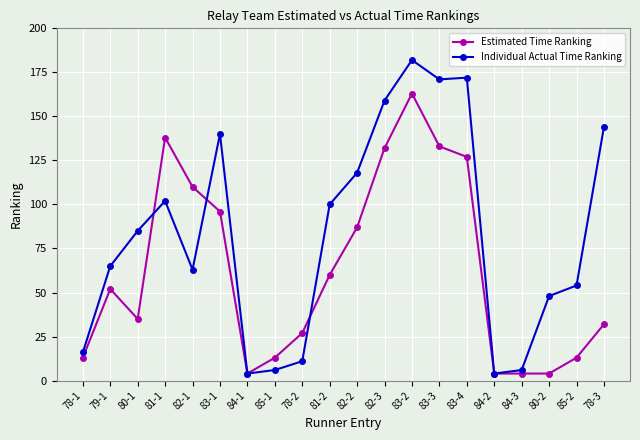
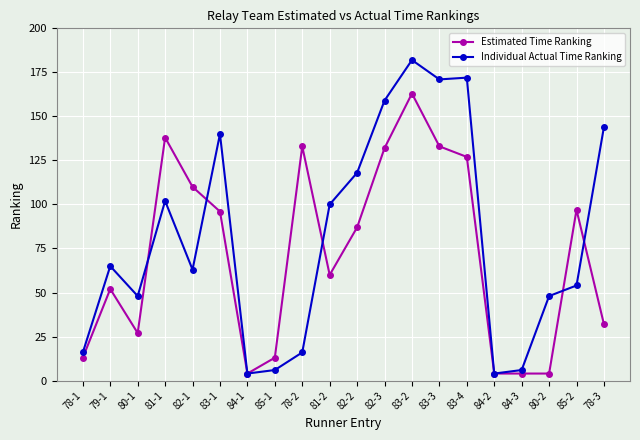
  {
    "Estimated Time Ranking": {
      "78-1": 13,
      "79-1": 52,
-     "80-1": 35,
+     "80-1": 27,
      "81-1": 138,
      "82-1": 110,
      "83-1": 96,
      "85-1": 13,
-     "78-2": 27,
+     "78-2": 133,
      "81-2": 60,
      "82-2": 87,
      "82-3": 132,
      "83-2": 163,
      "83-3": 133,
      "83-4": 127,
      "84-3": 4,
      "80-2": 4,
-     "85-2": 13,
+     "85-2": 97,
      "78-3": 32
    },
    "Individual Actual Time Ranking": {
      "78-1": 16,
      "79-1": 65,
-     "80-1": 85,
+     "80-1": 48,
      "81-1": 102,
      "82-1": 63,
      "83-1": 140,
      "85-1": 6,
-     "78-2": 11,
+     "78-2": 16,
      "81-2": 100,
      "82-2": 118,
      "82-3": 159,
      "83-2": 182,
      "83-3": 171,
      "83-4": 172,
      "84-3": 6,
      "80-2": 48,
      "85-2": 54,
      "78-3": 144
    }
  }
